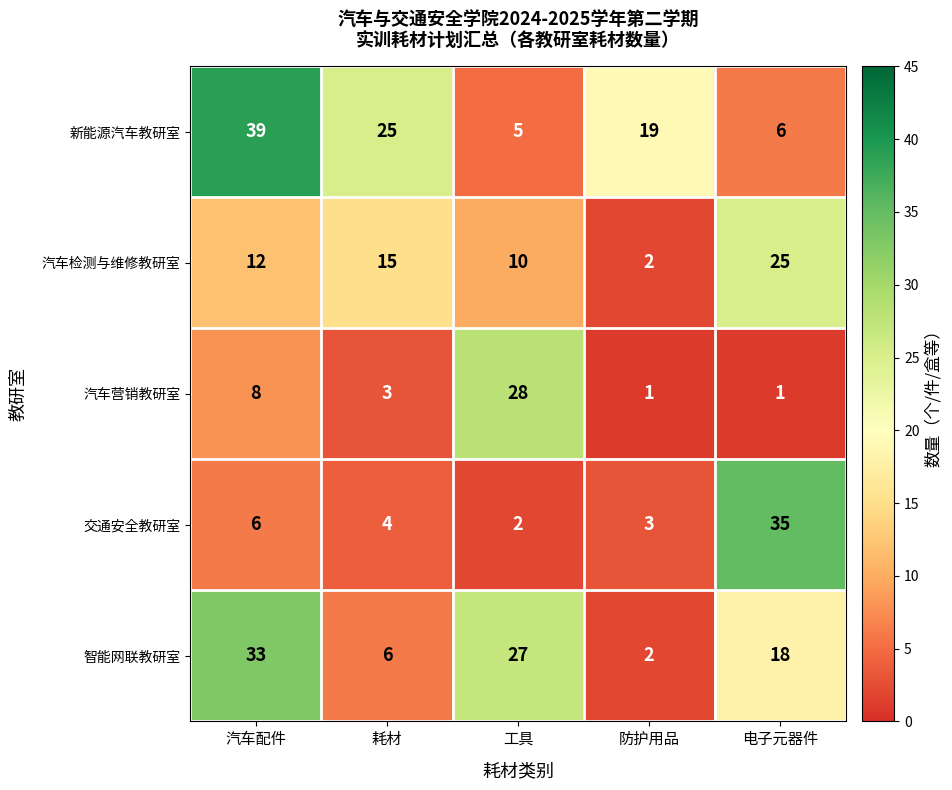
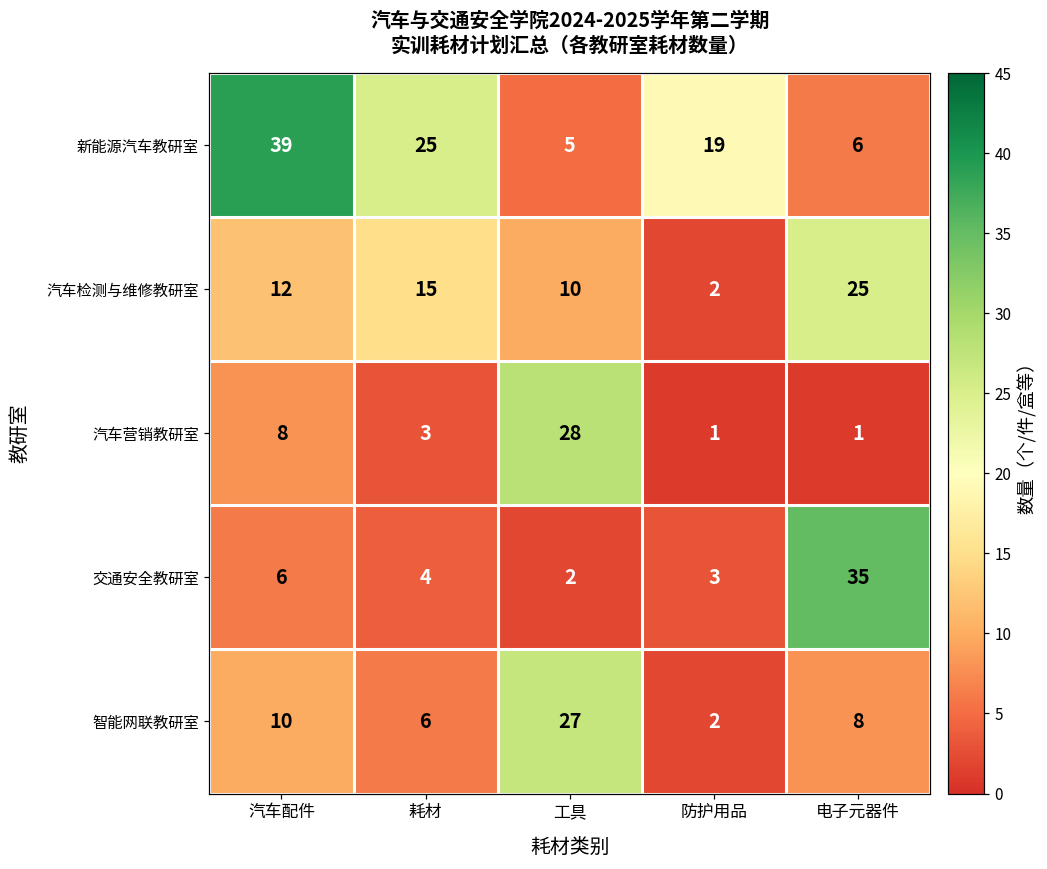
  {
    "新能源汽车教研室": {
      "汽车配件": 39,
      "耗材": 25,
      "工具": 5,
      "防护用品": 19,
      "电子元器件": 6
    },
    "汽车检测与维修教研室": {
      "汽车配件": 12,
      "耗材": 15,
      "工具": 10,
      "防护用品": 2,
      "电子元器件": 25
    },
    "汽车营销教研室": {
      "汽车配件": 8,
      "耗材": 3,
      "工具": 28,
      "防护用品": 1,
      "电子元器件": 1
    },
    "交通安全教研室": {
      "汽车配件": 6,
      "耗材": 4,
      "工具": 2,
      "防护用品": 3,
      "电子元器件": 35
    },
    "智能网联教研室": {
-     "汽车配件": 33,
+     "汽车配件": 10,
      "耗材": 6,
      "工具": 27,
      "防护用品": 2,
-     "电子元器件": 18
+     "电子元器件": 8
    }
  }
